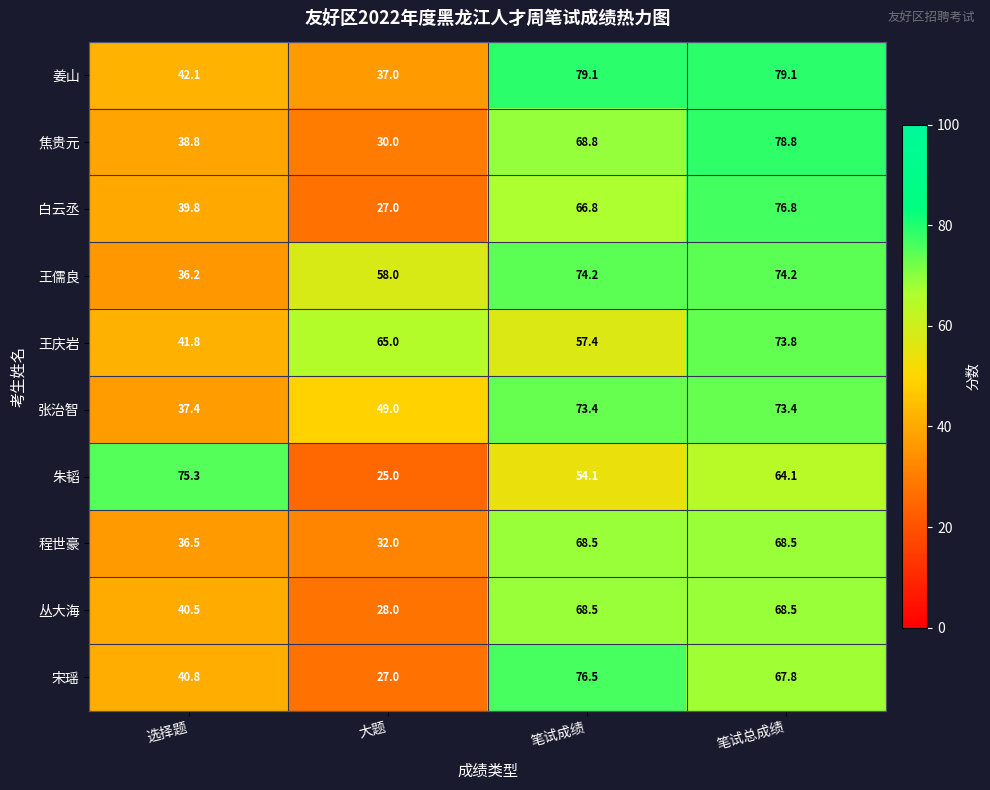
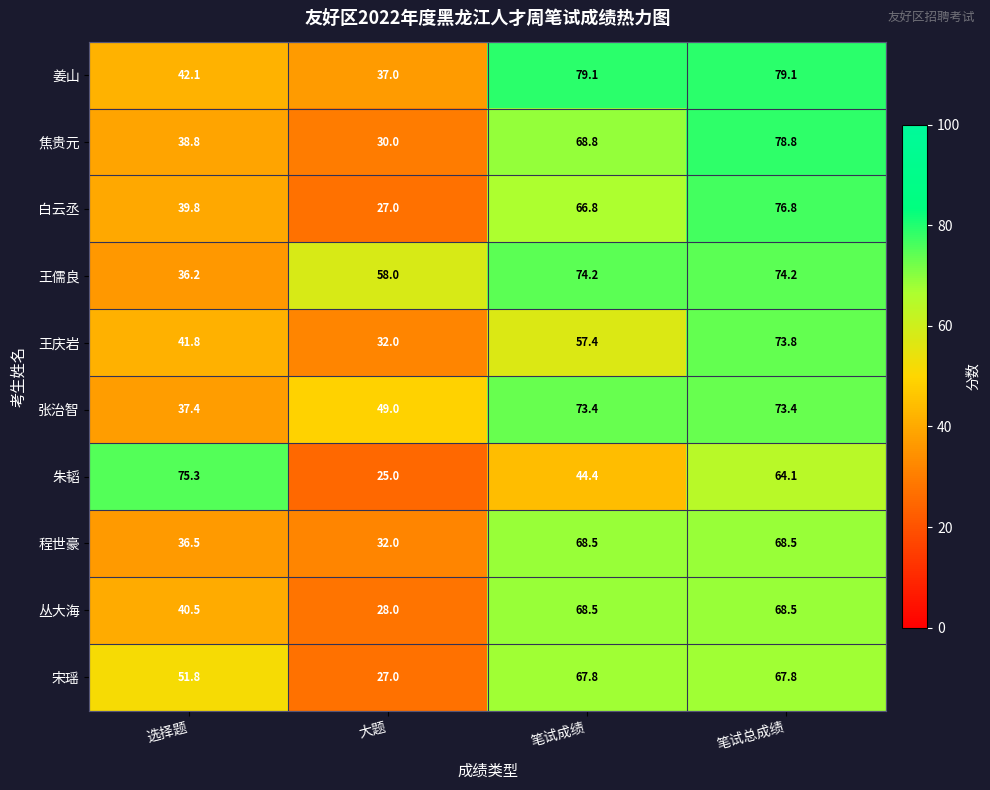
  {
    "姜山": {
      "选择题": 42.1,
      "大题": 37.0,
      "笔试成绩": 79.1,
      "笔试总成绩": 79.1
    },
    "焦贵元": {
      "选择题": 38.8,
      "大题": 30.0,
      "笔试成绩": 68.8,
      "笔试总成绩": 78.8
    },
    "白云丞": {
      "选择题": 39.8,
      "大题": 27.0,
      "笔试成绩": 66.8,
      "笔试总成绩": 76.8
    },
    "王儒良": {
      "选择题": 36.2,
      "大题": 58.0,
      "笔试成绩": 74.2,
      "笔试总成绩": 74.2
    },
    "王庆岩": {
      "选择题": 41.8,
-     "大题": 65.0,
+     "大题": 32.0,
      "笔试成绩": 57.4,
      "笔试总成绩": 73.8
    },
    "张治智": {
      "选择题": 37.4,
      "大题": 49.0,
      "笔试成绩": 73.4,
      "笔试总成绩": 73.4
    },
    "朱韬": {
      "选择题": 75.3,
      "大题": 25.0,
-     "笔试成绩": 54.1,
+     "笔试成绩": 44.4,
      "笔试总成绩": 64.1
    },
    "程世豪": {
      "选择题": 36.5,
      "大题": 32.0,
      "笔试成绩": 68.5,
      "笔试总成绩": 68.5
    },
    "丛大海": {
      "选择题": 40.5,
      "大题": 28.0,
      "笔试成绩": 68.5,
      "笔试总成绩": 68.5
    },
    "宋瑶": {
-     "选择题": 40.8,
+     "选择题": 51.8,
      "大题": 27.0,
-     "笔试成绩": 76.5,
+     "笔试成绩": 67.8,
      "笔试总成绩": 67.8
    }
  }
